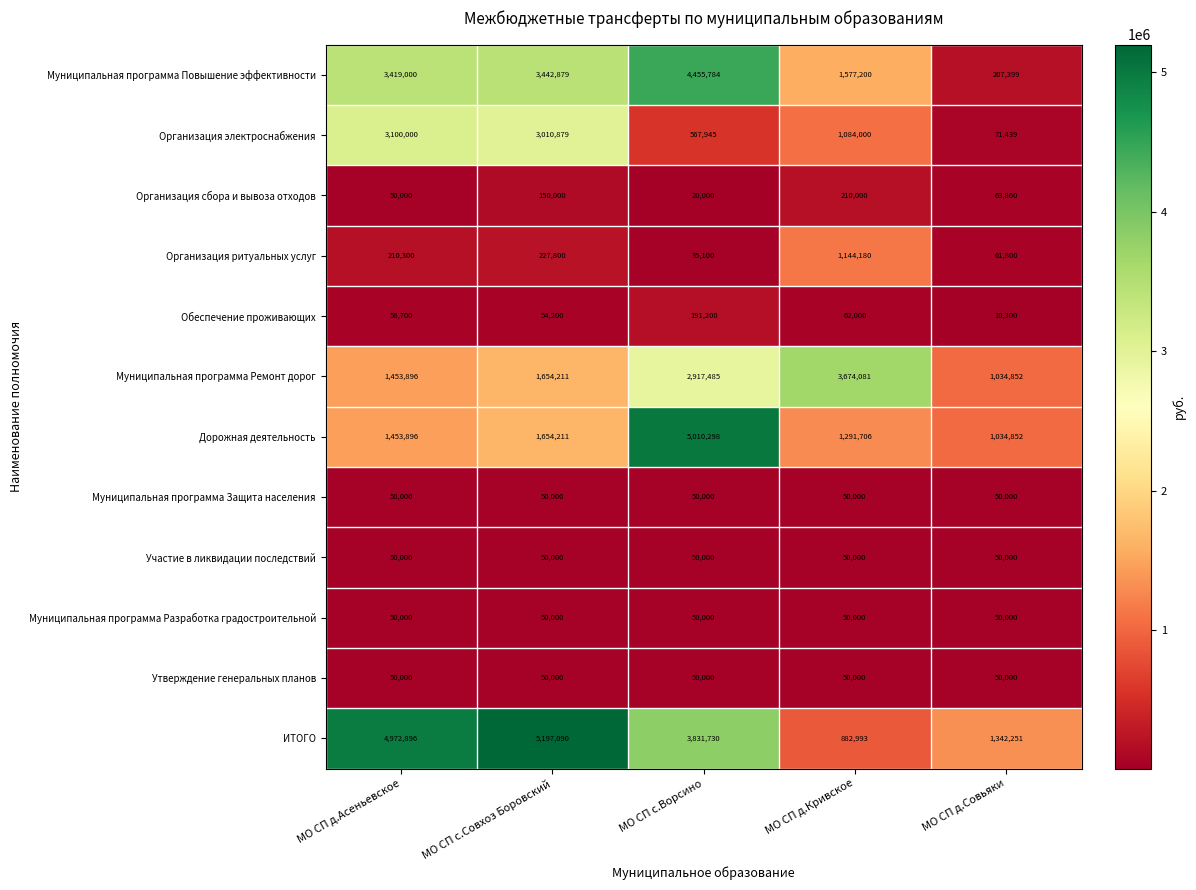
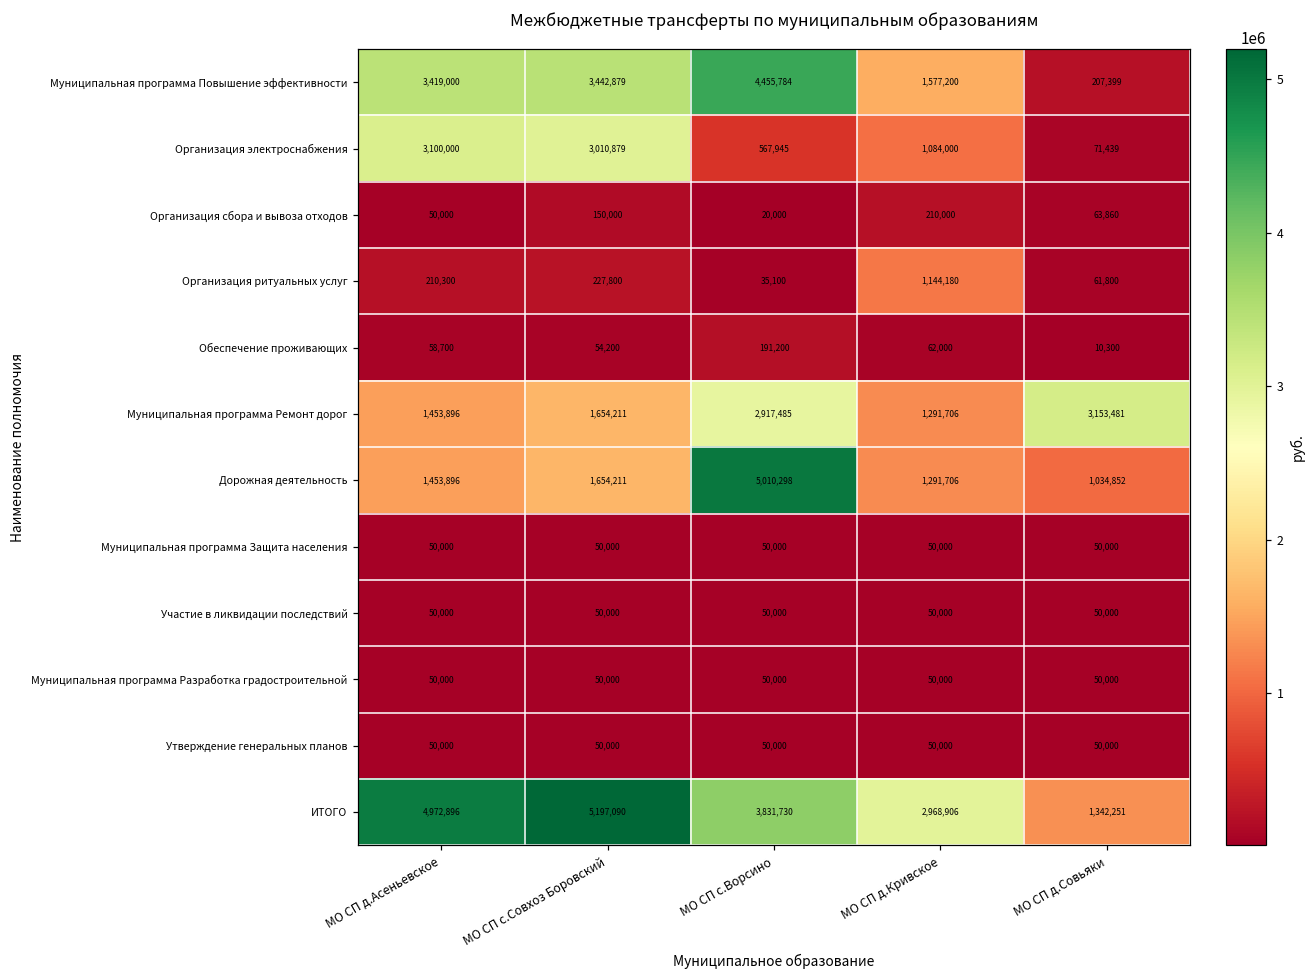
  {
    "Муниципальная программа Повышение эффективности": {
      "МО СП д.Асеньевское": "3,419,000",
      "МО СП с.Совхоз Боровский": "3,442,879",
      "МО СП с.Ворсино": "4,455,784",
      "МО СП д.Кривское": "1,577,200",
      "МО СП д.Совьяки": "207,399"
    },
    "Организация электроснабжения": {
      "МО СП д.Асеньевское": "3,100,000",
      "МО СП с.Совхоз Боровский": "3,010,879",
      "МО СП с.Ворсино": "567,945",
      "МО СП д.Кривское": "1,084,000",
      "МО СП д.Совьяки": "71,439"
    },
    "Организация сбора и вывоза отходов": {
      "МО СП д.Асеньевское": "50,000",
      "МО СП с.Совхоз Боровский": "150,000",
      "МО СП с.Ворсино": "20,000",
      "МО СП д.Кривское": "210,000",
      "МО СП д.Совьяки": "63,860"
    },
    "Организация ритуальных услуг": {
      "МО СП д.Асеньевское": "210,300",
      "МО СП с.Совхоз Боровский": "227,800",
      "МО СП с.Ворсино": "35,100",
      "МО СП д.Кривское": "1,144,180",
      "МО СП д.Совьяки": "61,800"
    },
    "Обеспечение проживающих": {
      "МО СП д.Асеньевское": "58,700",
      "МО СП с.Совхоз Боровский": "54,200",
      "МО СП с.Ворсино": "191,200",
      "МО СП д.Кривское": "62,000",
      "МО СП д.Совьяки": "10,300"
    },
    "Муниципальная программа Ремонт дорог": {
      "МО СП д.Асеньевское": "1,453,896",
      "МО СП с.Совхоз Боровский": "1,654,211",
      "МО СП с.Ворсино": "2,917,485",
-     "МО СП д.Кривское": "3,674,081",
-     "МО СП д.Совьяки": "1,034,852"
+     "МО СП д.Кривское": "1,291,706",
+     "МО СП д.Совьяки": "3,153,481"
    },
    "Дорожная деятельность": {
      "МО СП д.Асеньевское": "1,453,896",
      "МО СП с.Совхоз Боровский": "1,654,211",
      "МО СП с.Ворсино": "5,010,298",
      "МО СП д.Кривское": "1,291,706",
      "МО СП д.Совьяки": "1,034,852"
    },
    "Муниципальная программа Защита населения": {
      "МО СП д.Асеньевское": "50,000",
      "МО СП с.Совхоз Боровский": "50,000",
      "МО СП с.Ворсино": "50,000",
      "МО СП д.Кривское": "50,000",
      "МО СП д.Совьяки": "50,000"
    },
    "Участие в ликвидации последствий": {
      "МО СП д.Асеньевское": "50,000",
      "МО СП с.Совхоз Боровский": "50,000",
      "МО СП с.Ворсино": "50,000",
      "МО СП д.Кривское": "50,000",
      "МО СП д.Совьяки": "50,000"
    },
    "Муниципальная программа Разработка градостроительной": {
      "МО СП д.Асеньевское": "50,000",
      "МО СП с.Совхоз Боровский": "50,000",
      "МО СП с.Ворсино": "50,000",
      "МО СП д.Кривское": "50,000",
      "МО СП д.Совьяки": "50,000"
    },
    "Утверждение генеральных планов": {
      "МО СП д.Асеньевское": "50,000",
      "МО СП с.Совхоз Боровский": "50,000",
      "МО СП с.Ворсино": "50,000",
      "МО СП д.Кривское": "50,000",
      "МО СП д.Совьяки": "50,000"
    },
    "ИТОГО": {
      "МО СП д.Асеньевское": "4,972,896",
      "МО СП с.Совхоз Боровский": "5,197,090",
      "МО СП с.Ворсино": "3,831,730",
-     "МО СП д.Кривское": "882,993",
+     "МО СП д.Кривское": "2,968,906",
      "МО СП д.Совьяки": "1,342,251"
    }
  }
